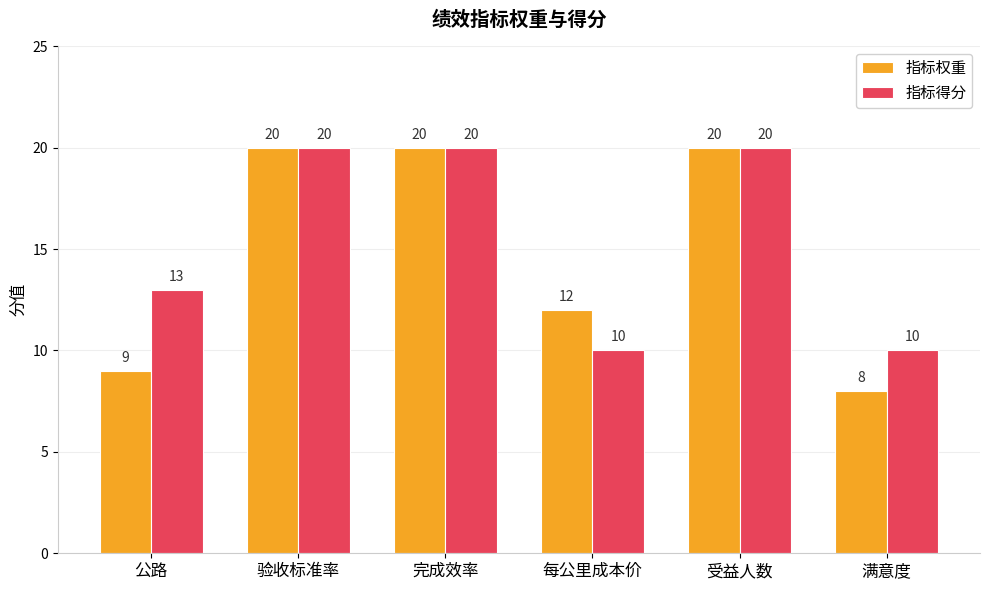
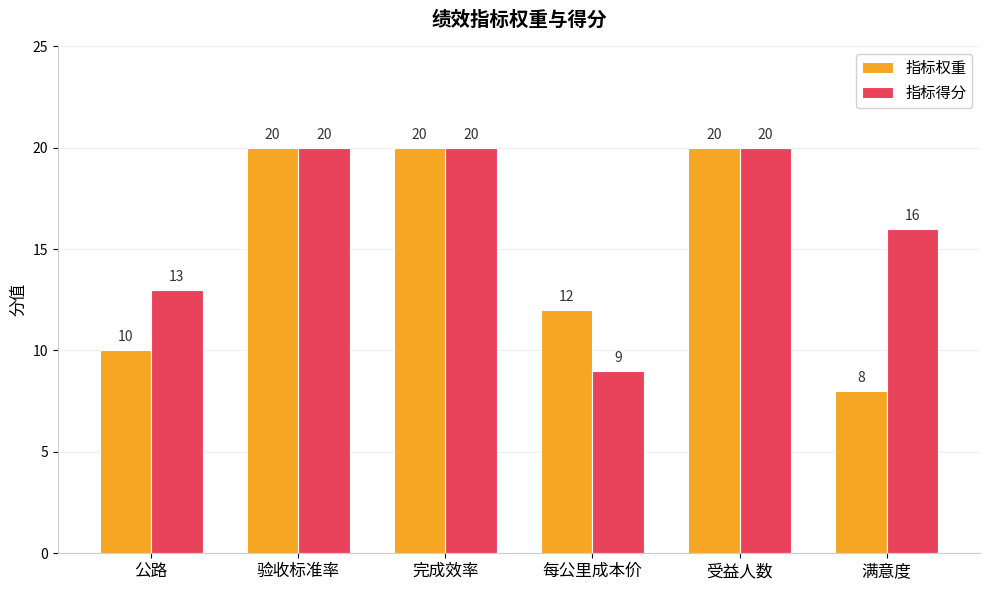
  {
    "指标权重": {
-     "公路": 9,
+     "公路": 10,
      "验收标准率": 20,
      "完成效率": 20,
      "每公里成本价": 12,
      "受益人数": 20,
      "满意度": 8
    },
    "指标得分": {
      "公路": 13,
      "验收标准率": 20,
      "完成效率": 20,
-     "每公里成本价": 10,
+     "每公里成本价": 9,
      "受益人数": 20,
-     "满意度": 10
+     "满意度": 16
    }
  }
